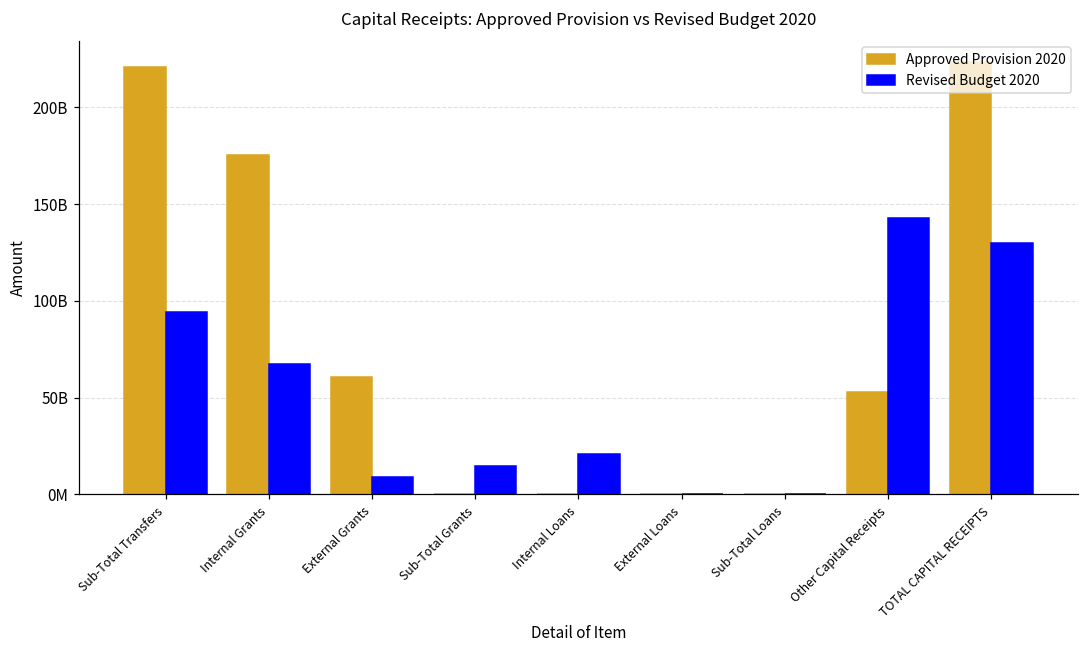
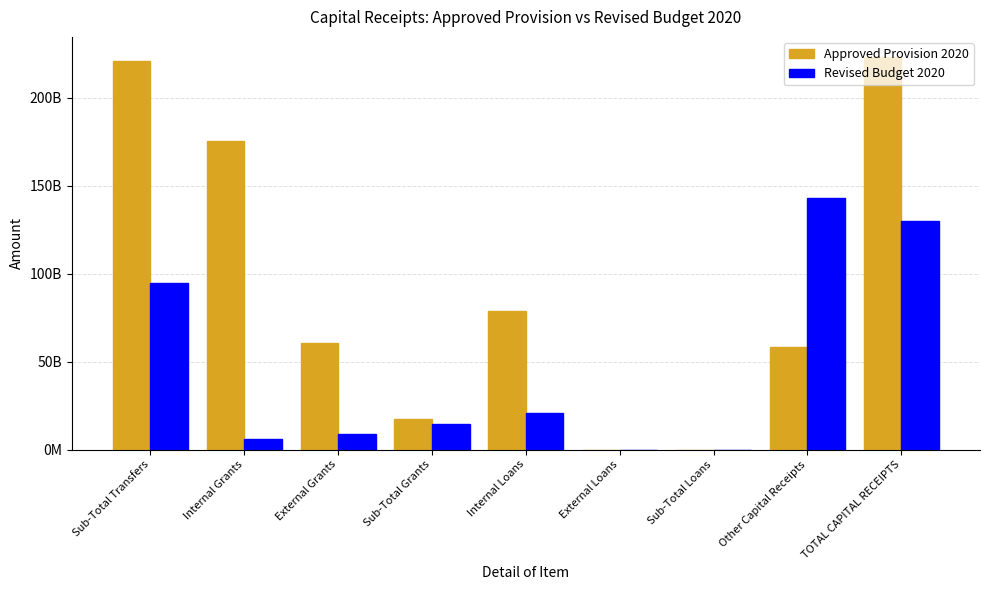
  {
    "Approved Provision 2020": {
      "Sub-Total Transfers": 221000000000,
      "Internal Grants": 175000000000,
      "External Grants": 61000000000,
-     "Sub-Total Grants": 0,
-     "Internal Loans": 0,
+     "Sub-Total Grants": 17000000000,
+     "Internal Loans": 79000000000,
      "External Loans": 0,
      "Sub-Total Loans": 0,
-     "Other Capital Receipts": 53000000000
+     "Other Capital Receipts": 58000000000
    },
    "Revised Budget 2020": {
      "Sub-Total Transfers": 94000000000,
-     "Internal Grants": 68000000000,
+     "Internal Grants": 6000000000,
      "External Grants": 9000000000,
      "Sub-Total Grants": 15000000000,
      "Internal Loans": 21000000000,
      "External Loans": 0,
      "Sub-Total Loans": 0,
      "Other Capital Receipts": 143000000000,
      "TOTAL CAPITAL RECEIPTS": 130000000000
    }
  }
